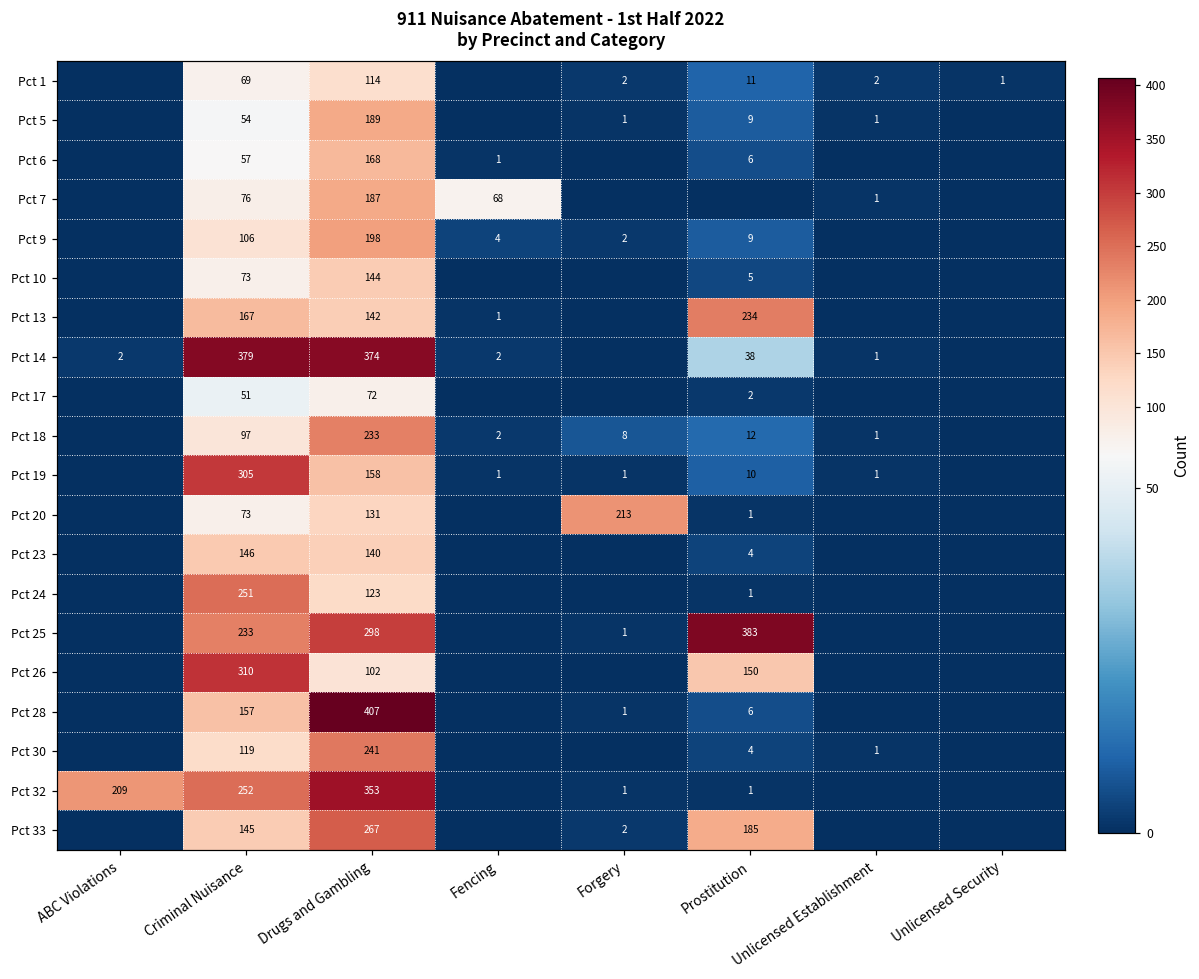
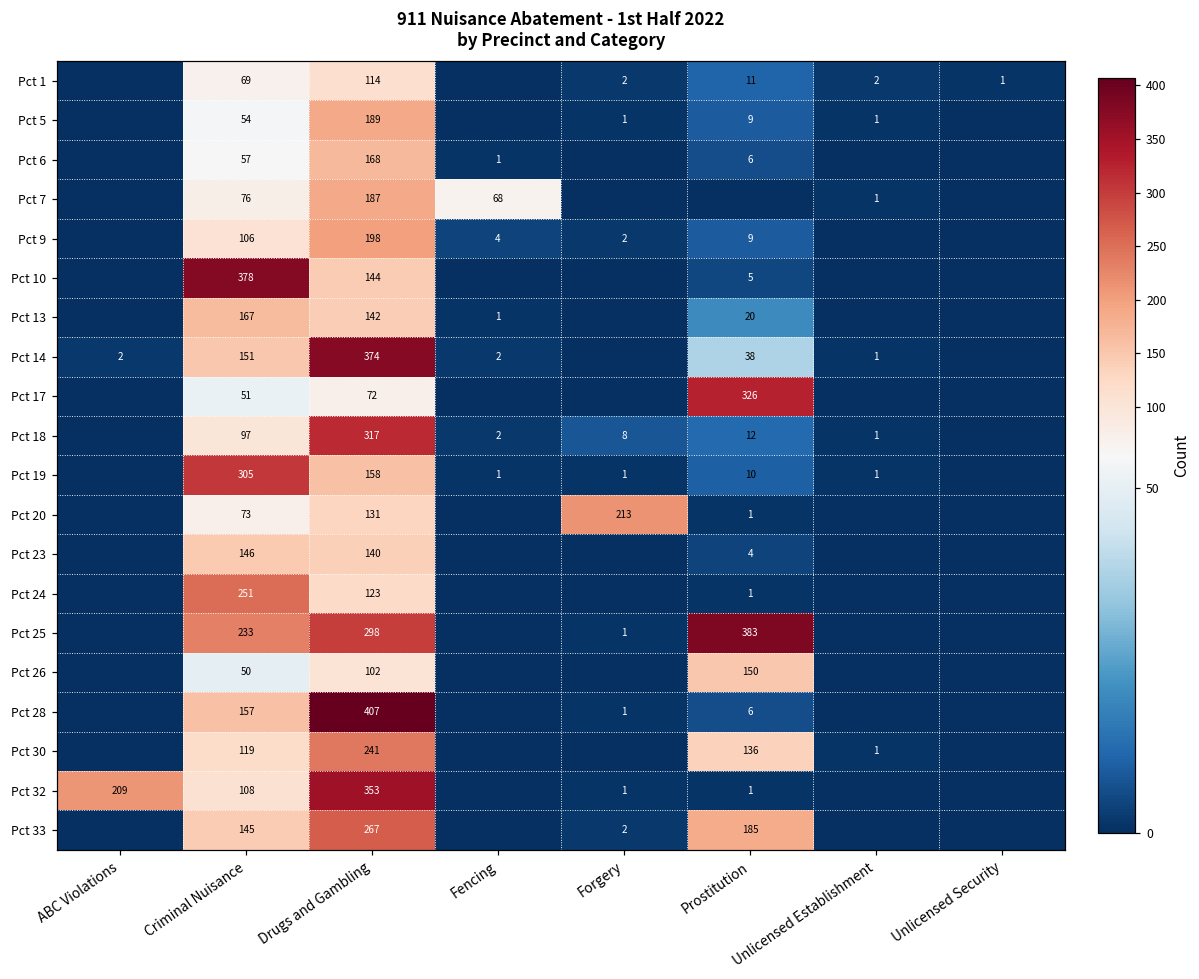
  {
    "Pct 1": {
      "Criminal Nuisance": 69,
      "Drugs and Gambling": 114,
      "Forgery": 2,
      "Prostitution": 11,
      "Unlicensed Establishment": 2,
      "Unlicensed Security": 1
    },
    "Pct 5": {
      "Criminal Nuisance": 54,
      "Drugs and Gambling": 189,
      "Forgery": 1,
      "Prostitution": 9,
      "Unlicensed Establishment": 1
    },
    "Pct 6": {
      "Criminal Nuisance": 57,
      "Drugs and Gambling": 168,
      "Fencing": 1,
      "Prostitution": 6
    },
    "Pct 7": {
      "Criminal Nuisance": 76,
      "Drugs and Gambling": 187,
      "Fencing": 68,
      "Unlicensed Establishment": 1
    },
    "Pct 9": {
      "Criminal Nuisance": 106,
      "Drugs and Gambling": 198,
      "Fencing": 4,
      "Forgery": 2,
      "Prostitution": 9
    },
    "Pct 10": {
-     "Criminal Nuisance": 73,
+     "Criminal Nuisance": 378,
      "Drugs and Gambling": 144,
      "Prostitution": 5
    },
    "Pct 13": {
      "Criminal Nuisance": 167,
      "Drugs and Gambling": 142,
      "Fencing": 1,
-     "Prostitution": 234
+     "Prostitution": 20
    },
    "Pct 14": {
      "ABC Violations": 2,
-     "Criminal Nuisance": 379,
+     "Criminal Nuisance": 151,
      "Drugs and Gambling": 374,
      "Fencing": 2,
      "Prostitution": 38,
      "Unlicensed Establishment": 1
    },
    "Pct 17": {
      "Criminal Nuisance": 51,
      "Drugs and Gambling": 72,
-     "Prostitution": 2
+     "Prostitution": 326
    },
    "Pct 18": {
      "Criminal Nuisance": 97,
-     "Drugs and Gambling": 233,
+     "Drugs and Gambling": 317,
      "Fencing": 2,
      "Forgery": 8,
      "Prostitution": 12,
      "Unlicensed Establishment": 1
    },
    "Pct 19": {
      "Criminal Nuisance": 305,
      "Drugs and Gambling": 158,
      "Fencing": 1,
      "Forgery": 1,
      "Prostitution": 10,
      "Unlicensed Establishment": 1
    },
    "Pct 20": {
      "Criminal Nuisance": 73,
      "Drugs and Gambling": 131,
      "Forgery": 213,
      "Prostitution": 1
    },
    "Pct 23": {
      "Criminal Nuisance": 146,
      "Drugs and Gambling": 140,
      "Prostitution": 4
    },
    "Pct 24": {
      "Criminal Nuisance": 251,
      "Drugs and Gambling": 123,
      "Prostitution": 1
    },
    "Pct 25": {
      "Criminal Nuisance": 233,
      "Drugs and Gambling": 298,
      "Forgery": 1,
      "Prostitution": 383
    },
    "Pct 26": {
-     "Criminal Nuisance": 310,
+     "Criminal Nuisance": 50,
      "Drugs and Gambling": 102,
      "Prostitution": 150
    },
    "Pct 28": {
      "Criminal Nuisance": 157,
      "Drugs and Gambling": 407,
      "Forgery": 1,
      "Prostitution": 6
    },
    "Pct 30": {
      "Criminal Nuisance": 119,
      "Drugs and Gambling": 241,
-     "Prostitution": 4,
+     "Prostitution": 136,
      "Unlicensed Establishment": 1
    },
    "Pct 32": {
      "ABC Violations": 209,
-     "Criminal Nuisance": 252,
+     "Criminal Nuisance": 108,
      "Drugs and Gambling": 353,
      "Forgery": 1,
      "Prostitution": 1
    },
    "Pct 33": {
      "Criminal Nuisance": 145,
      "Drugs and Gambling": 267,
      "Forgery": 2,
      "Prostitution": 185
    }
  }
